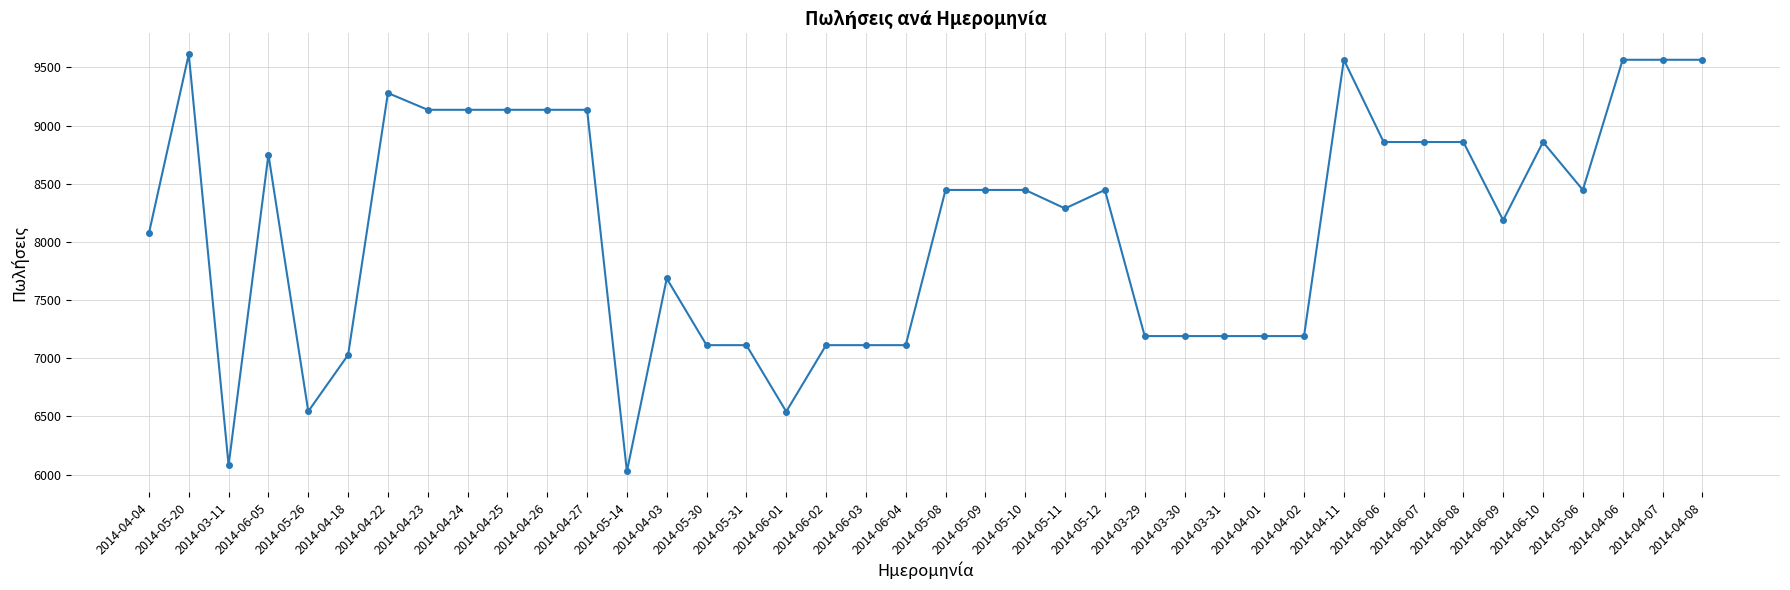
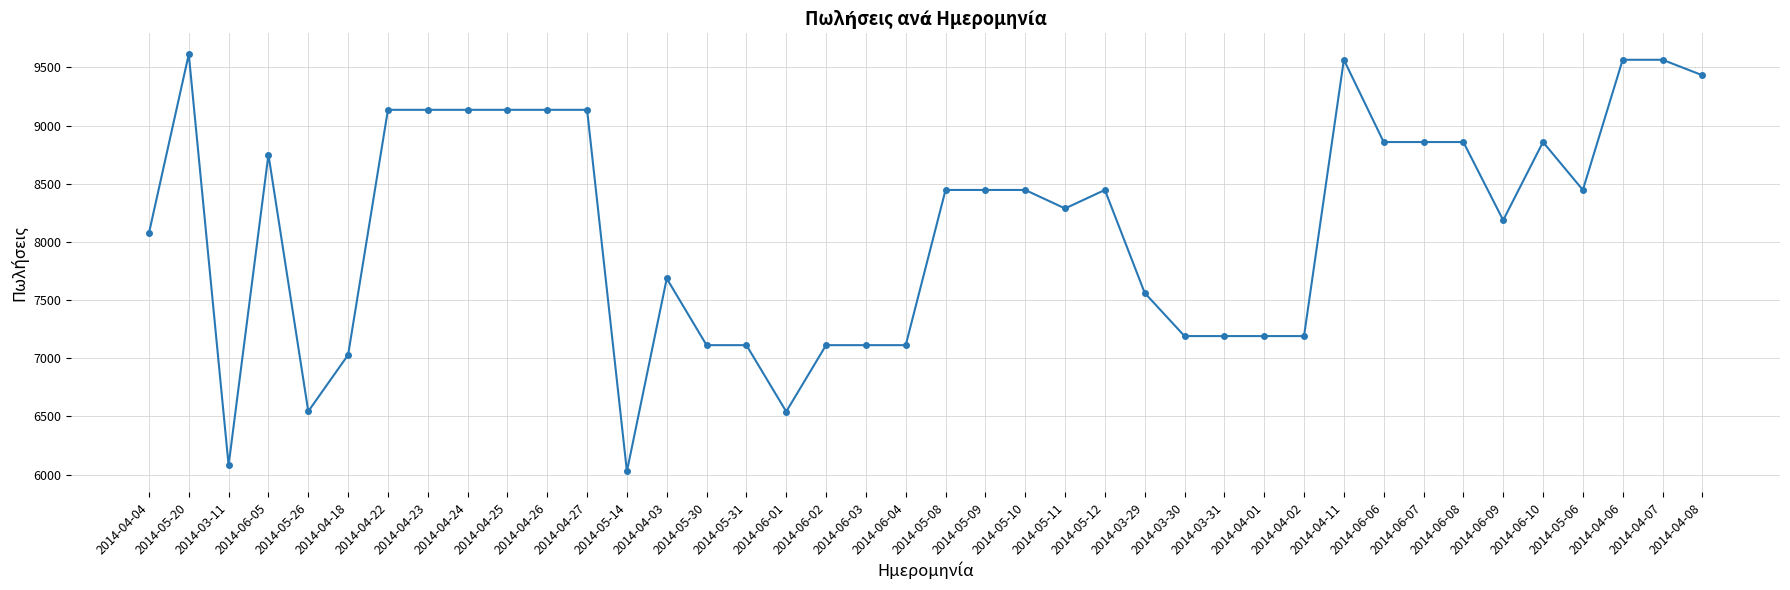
  {
    "2014-04-04": 8080,
    "2014-05-20": 9610,
    "2014-03-11": 6080,
    "2014-06-05": 8750,
    "2014-05-26": 6540,
    "2014-04-18": 7030,
-   "2014-04-22": 9280,
+   "2014-04-22": 9140,
    "2014-04-23": 9140,
    "2014-04-24": 9140,
    "2014-04-25": 9140,
    "2014-04-26": 9140,
    "2014-04-27": 9140,
    "2014-05-14": 6030,
    "2014-04-03": 7690,
    "2014-05-30": 7110,
    "2014-05-31": 7110,
    "2014-06-01": 6540,
    "2014-06-02": 7110,
    "2014-06-03": 7110,
    "2014-06-04": 7110,
    "2014-05-08": 8450,
    "2014-05-09": 8450,
    "2014-05-10": 8450,
    "2014-05-11": 8290,
    "2014-05-12": 8450,
-   "2014-03-29": 7190,
+   "2014-03-29": 7560,
    "2014-03-30": 7190,
    "2014-03-31": 7190,
    "2014-04-01": 7190,
    "2014-04-02": 7190,
    "2014-04-11": 9570,
    "2014-06-06": 8860,
    "2014-06-07": 8860,
    "2014-06-08": 8860,
    "2014-06-09": 8190,
    "2014-06-10": 8860,
    "2014-05-06": 8450,
    "2014-04-06": 9570,
    "2014-04-07": 9570,
-   "2014-04-08": 9570
+   "2014-04-08": 9430
  }
